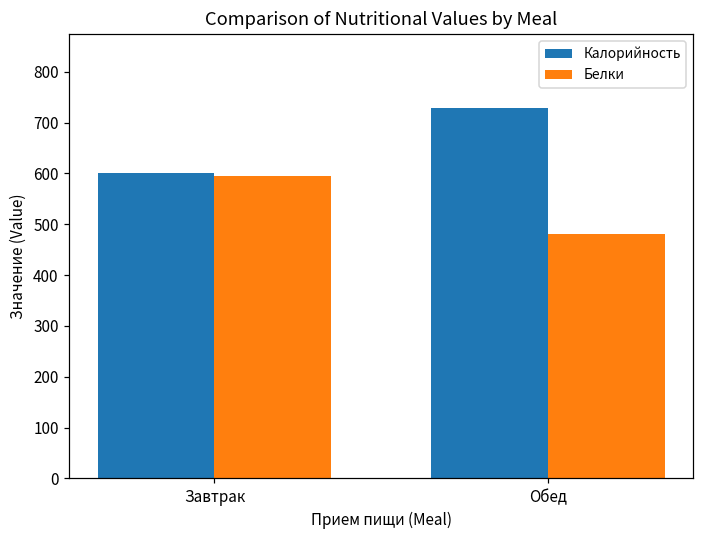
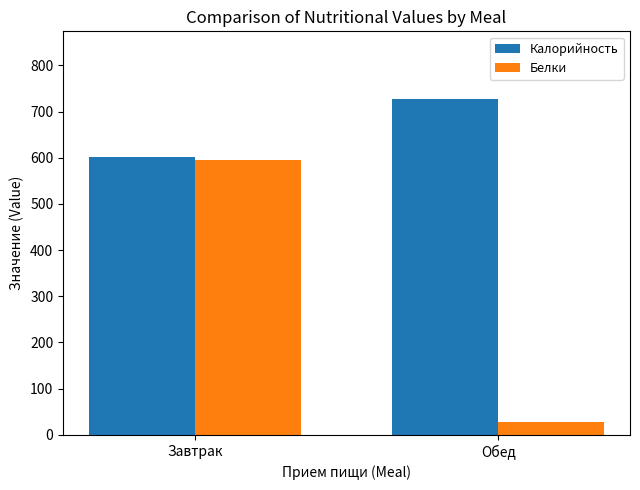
  {
    "Калорийность": {
      "Завтрак": 600,
      "Обед": 730
    },
    "Белки": {
      "Завтрак": 590,
-     "Обед": 480
+     "Обед": 30
    }
  }
